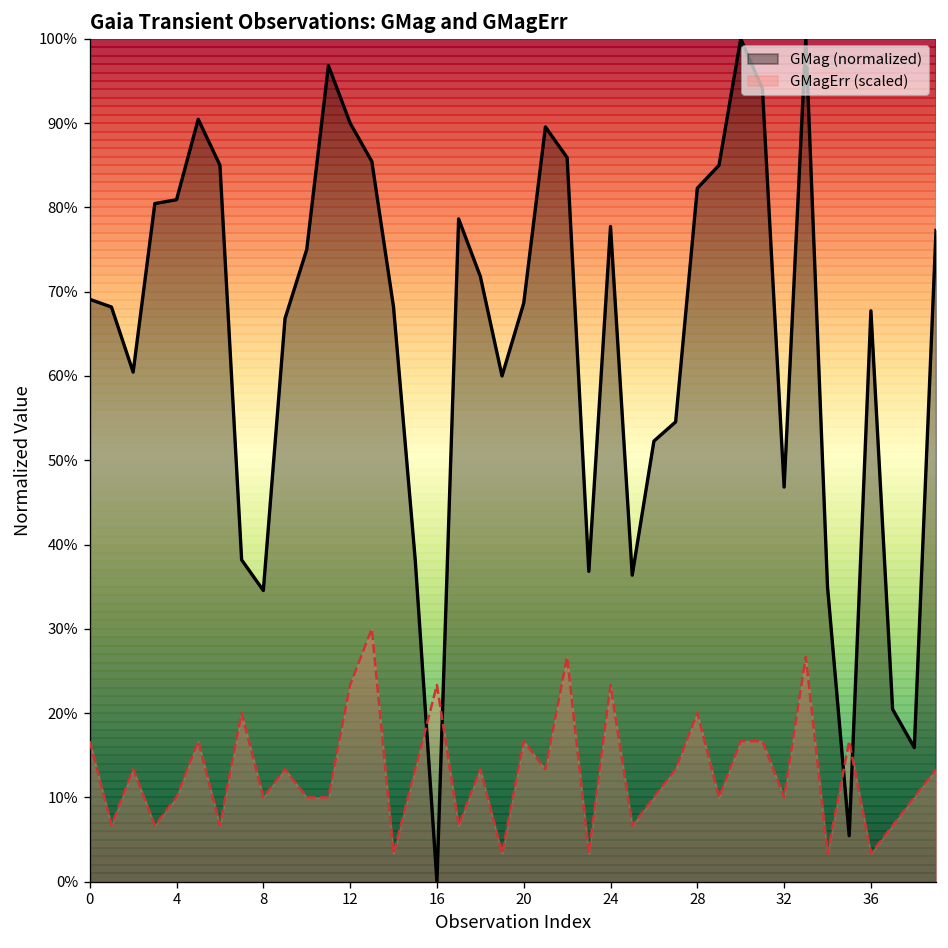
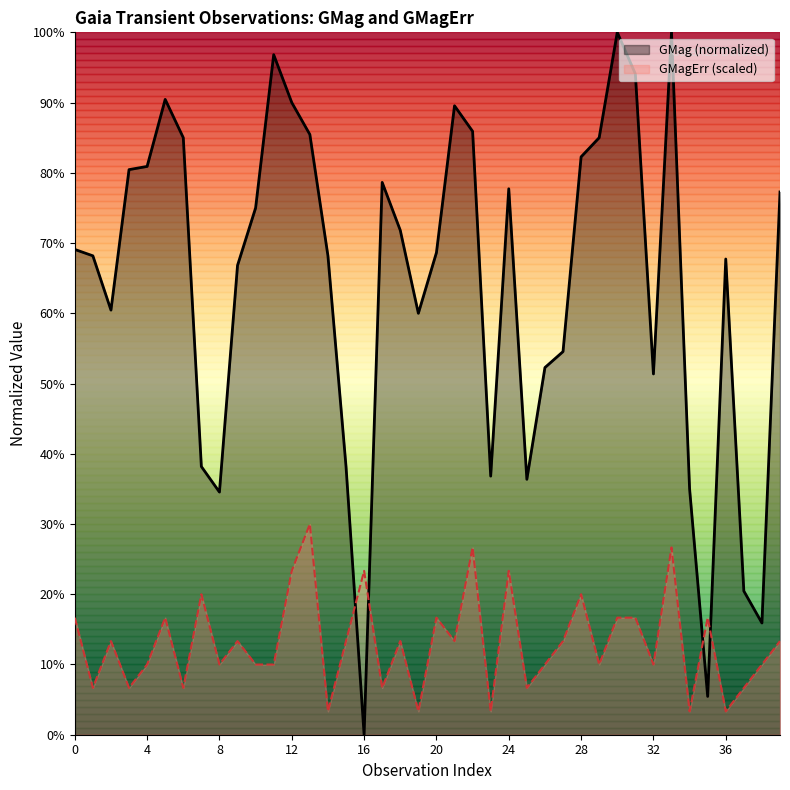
  {
    "GMag (normalized)": {
      "0": "69%",
      "4": "81%",
      "8": "35%",
      "12": "90%",
      "16": "0%",
      "20": "69%",
      "24": "78%",
      "28": "82%",
-     "32": "47%",
+     "32": "51%",
      "36": "68%"
    },
    "GMagErr (scaled)": {
      "0": "17%",
      "4": "10%",
      "8": "10%",
      "12": "23%",
      "16": "23%",
      "20": "17%",
      "24": "23%",
      "28": "20%",
      "32": "10%",
      "36": "3%"
    }
  }
